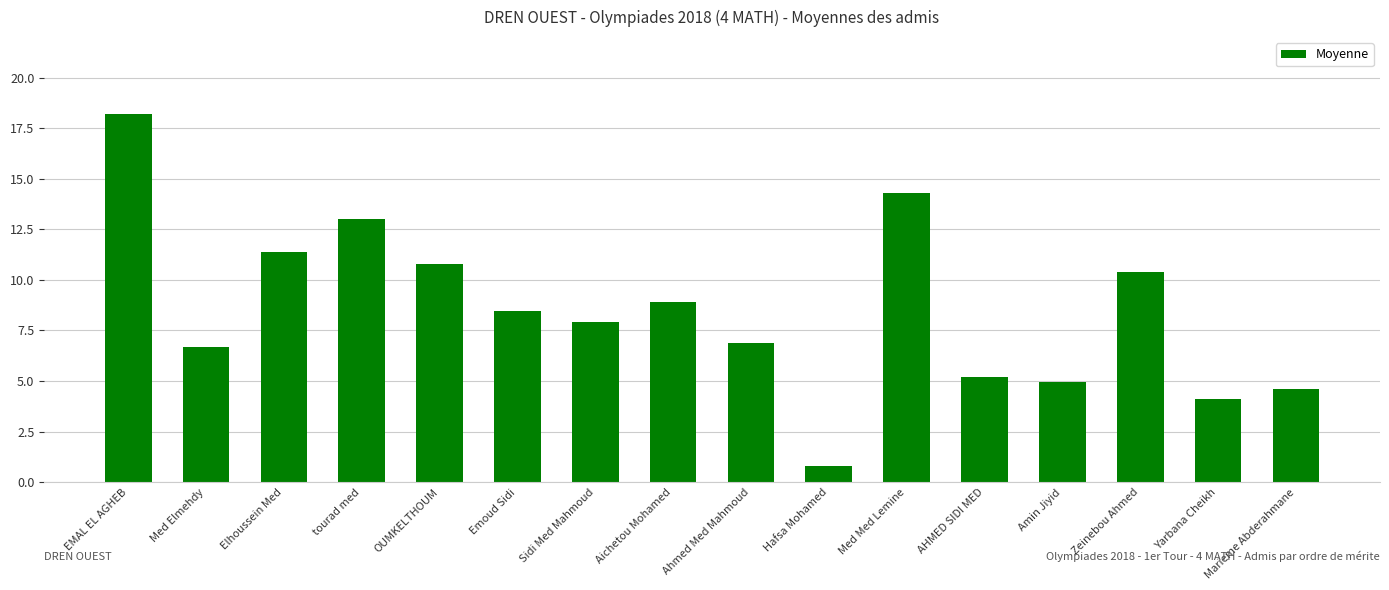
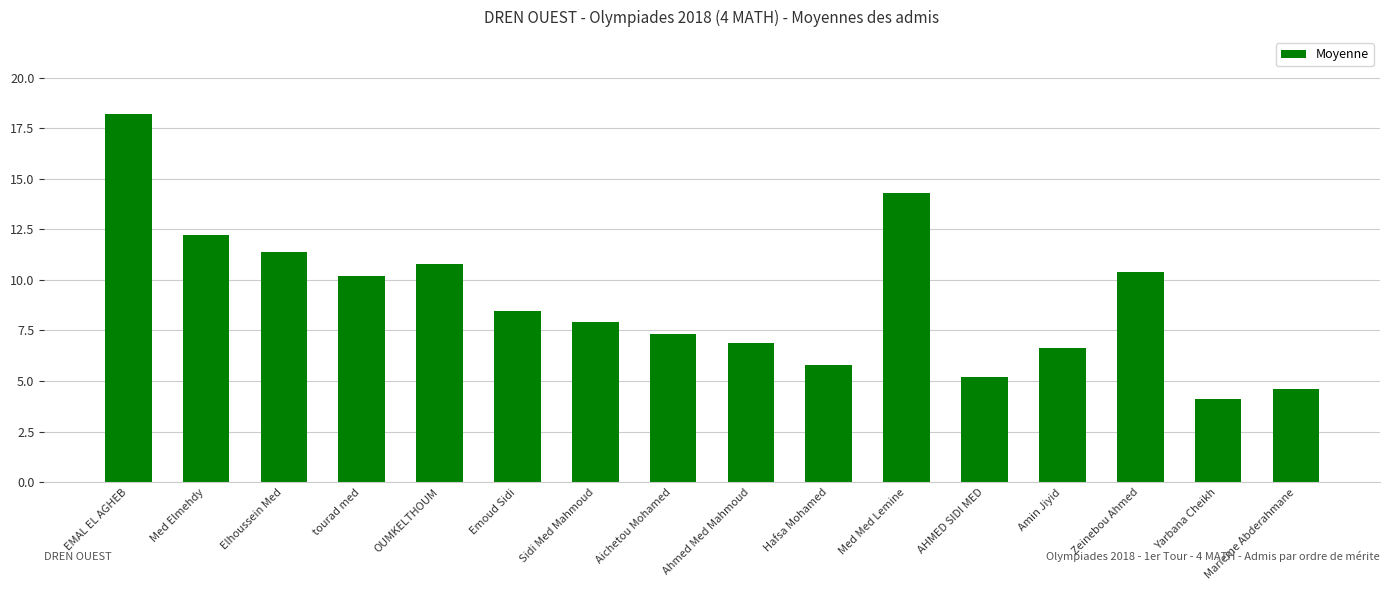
  {
    "EMAL EL AGHEB": 18.2,
-   "Med Elmehdy": 6.7,
+   "Med Elmehdy": 12.2,
    "Elhoussein Med": 11.4,
-   "tourad med": 13.0,
+   "tourad med": 10.2,
    "OUMKELTHOUM": 10.8,
    "Emoud Sidi": 8.5,
    "Sidi Med Mahmoud": 7.9,
-   "Aichetou Mohamed": 8.9,
+   "Aichetou Mohamed": 7.3,
    "Ahmed Med Mahmoud": 6.9,
-   "Hafsa Mohamed": 0.8,
+   "Hafsa Mohamed": 5.8,
    "Med Med Lemine": 14.3,
    "AHMED SIDI MED": 5.2,
-   "Amin Jiyid": 4.9,
+   "Amin Jiyid": 6.6,
    "Zeinebou Ahmed": 10.4,
    "Yarbana Cheikh": 4.1,
    "Marieme Abderahmane": 4.6
  }
